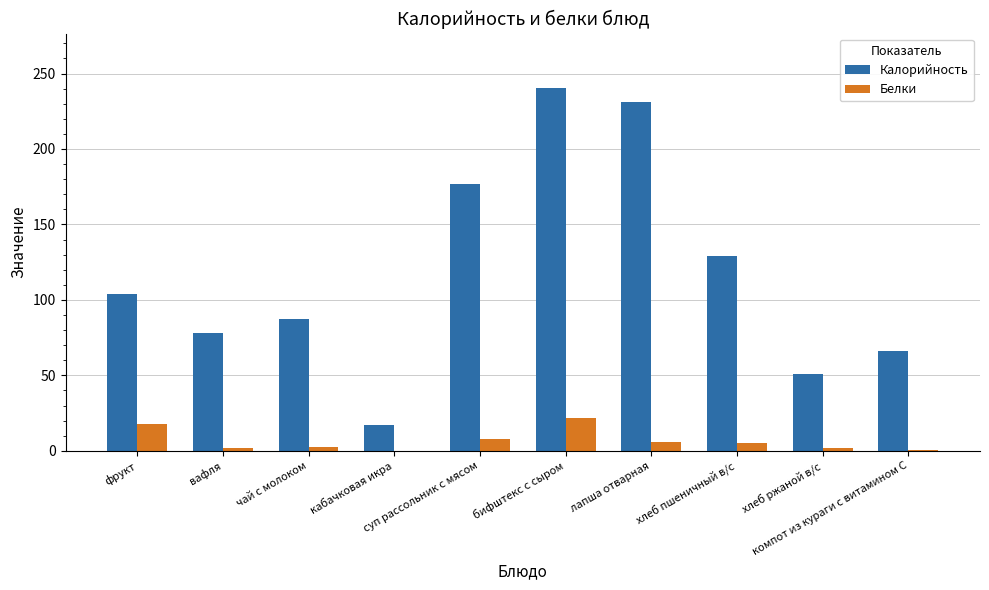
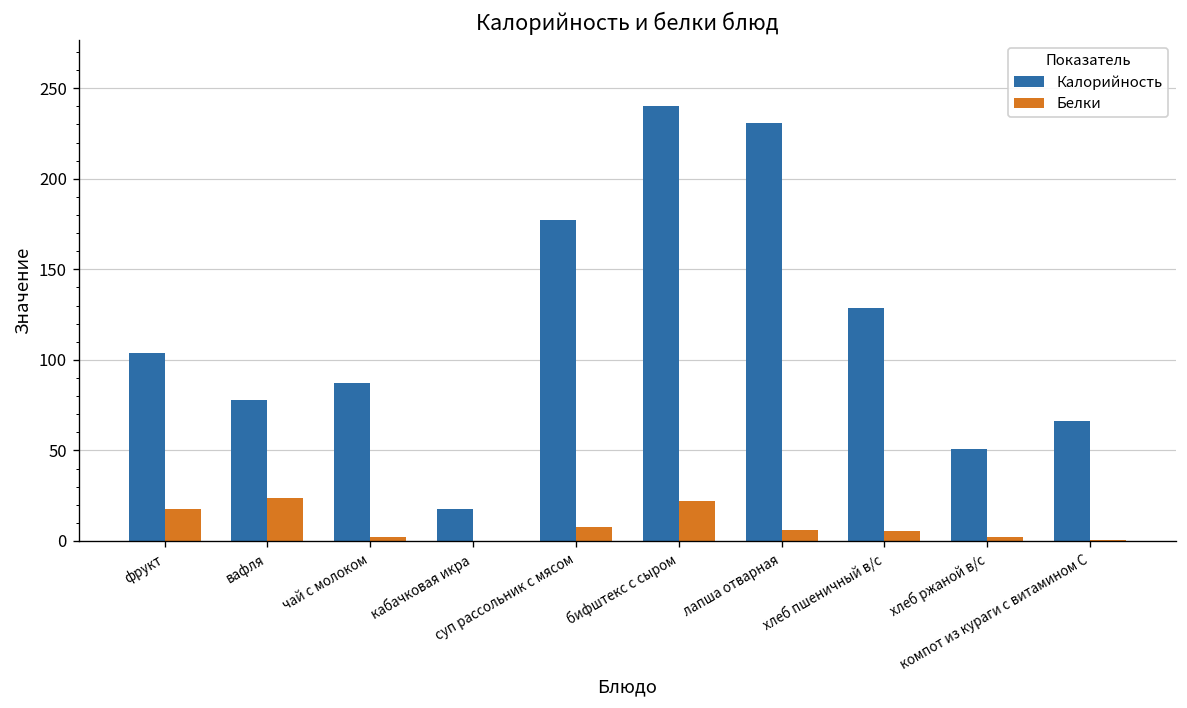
  {
    "Калорийность": {
      "фрукт": 104,
      "вафля": 78,
      "чай с молоком": 87,
      "кабачковая икра": 17,
      "суп рассольник с мясом": 177,
      "бифштекс с сыром": 240,
      "лапша отварная": 231,
      "хлеб пшеничный в/с": 129,
      "хлеб ржаной в/с": 51,
      "компот из кураги с витамином С": 66
    },
    "Белки": {
      "фрукт": 18,
-     "вафля": 2,
+     "вафля": 23,
      "чай с молоком": 2,
      "суп рассольник с мясом": 8,
      "бифштекс с сыром": 22,
      "лапша отварная": 6,
      "хлеб пшеничный в/с": 5,
      "хлеб ржаной в/с": 2
    }
  }
